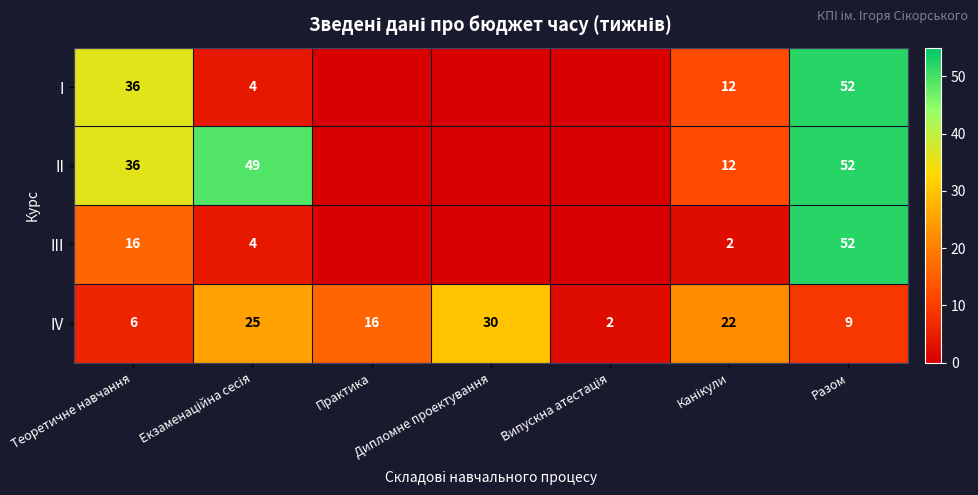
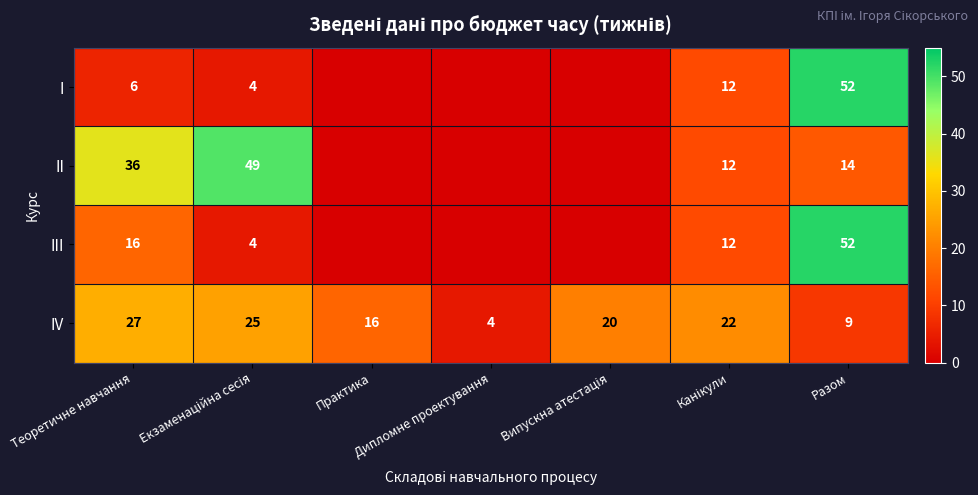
  {
    "I": {
-     "Теоретичне навчання": 36,
+     "Теоретичне навчання": 6,
      "Екзаменаційна сесія": 4,
      "Канікули": 12,
      "Разом": 52
    },
    "II": {
      "Теоретичне навчання": 36,
      "Екзаменаційна сесія": 49,
      "Канікули": 12,
-     "Разом": 52
+     "Разом": 14
    },
    "III": {
      "Теоретичне навчання": 16,
      "Екзаменаційна сесія": 4,
-     "Канікули": 2,
+     "Канікули": 12,
      "Разом": 52
    },
    "IV": {
-     "Теоретичне навчання": 6,
+     "Теоретичне навчання": 27,
      "Екзаменаційна сесія": 25,
      "Практика": 16,
-     "Дипломне проектування": 30,
-     "Випускна атестація": 2,
+     "Дипломне проектування": 4,
+     "Випускна атестація": 20,
      "Канікули": 22,
      "Разом": 9
    }
  }
